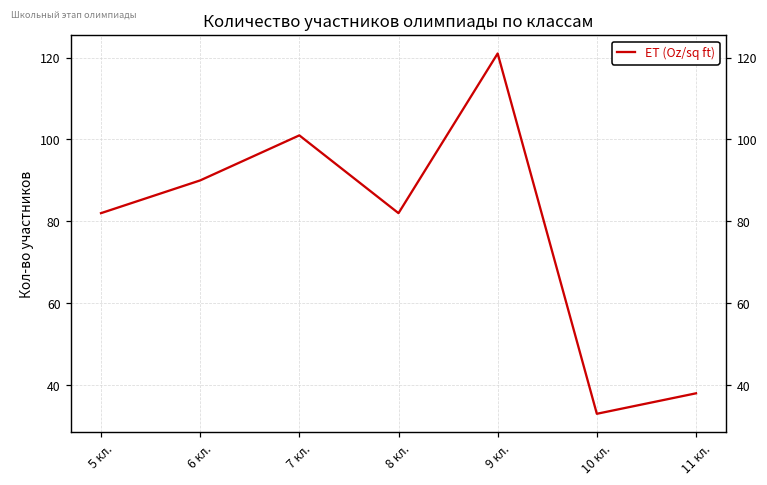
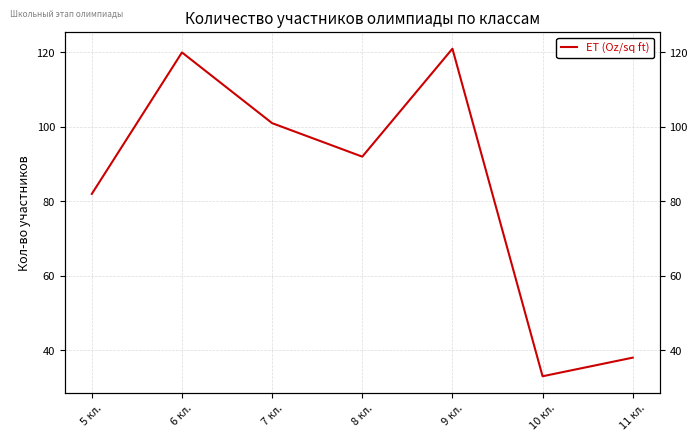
  {
    "5 кл.": 82,
-   "6 кл.": 90,
+   "6 кл.": 120,
    "7 кл.": 101,
-   "8 кл.": 82,
+   "8 кл.": 92,
    "9 кл.": 121,
    "10 кл.": 33,
    "11 кл.": 38
  }
